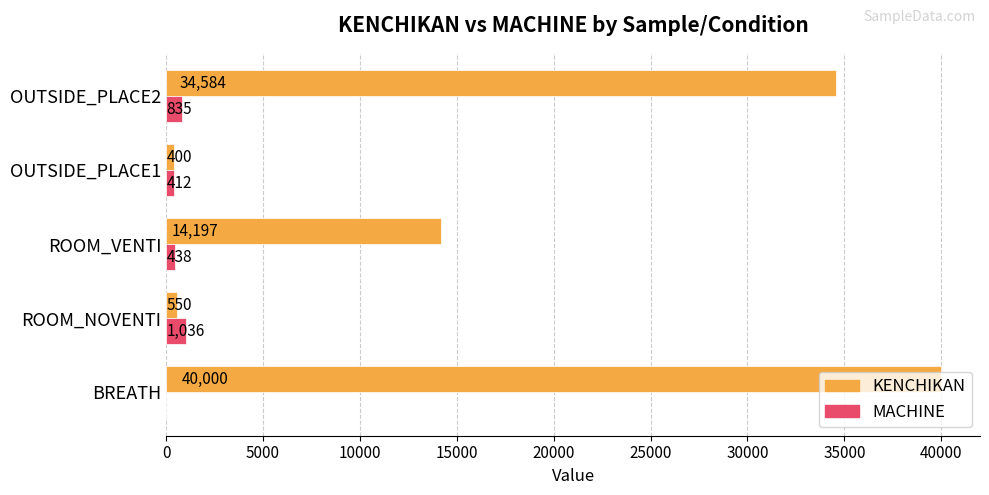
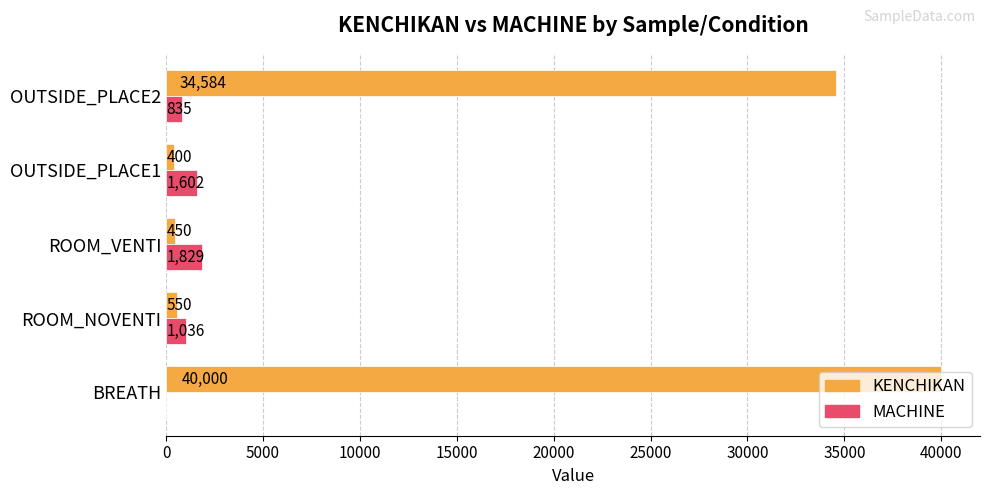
  {
    "KENCHIKAN": {
      "OUTSIDE_PLACE2": "34,584",
      "OUTSIDE_PLACE1": "400",
-     "ROOM_VENTI": "14,197",
+     "ROOM_VENTI": "450",
      "ROOM_NOVENTI": "550"
    },
    "MACHINE": {
      "OUTSIDE_PLACE2": "835",
-     "OUTSIDE_PLACE1": "412",
-     "ROOM_VENTI": "438",
+     "OUTSIDE_PLACE1": "1,602",
+     "ROOM_VENTI": "1,829",
      "ROOM_NOVENTI": "1,036"
    }
  }
